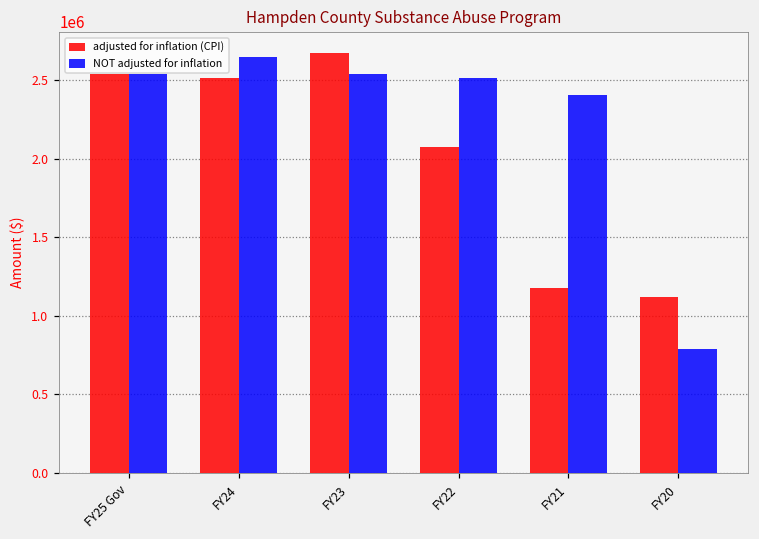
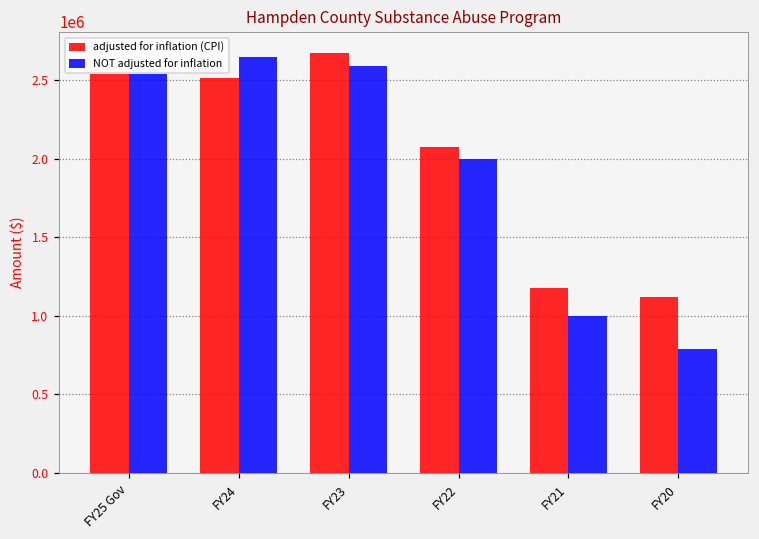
  {
    "adjusted for inflation (CPI)": {
      "FY24": 2510000,
      "FY23": 2670000,
      "FY22": 2070000,
      "FY21": 1180000,
      "FY20": 1120000
    },
    "NOT adjusted for inflation": {
      "FY24": 2650000,
-     "FY23": 2540000,
-     "FY22": 2510000,
-     "FY21": 2410000,
+     "FY23": 2590000,
+     "FY22": 2000000,
+     "FY21": 1000000,
      "FY20": 790000
    }
  }
